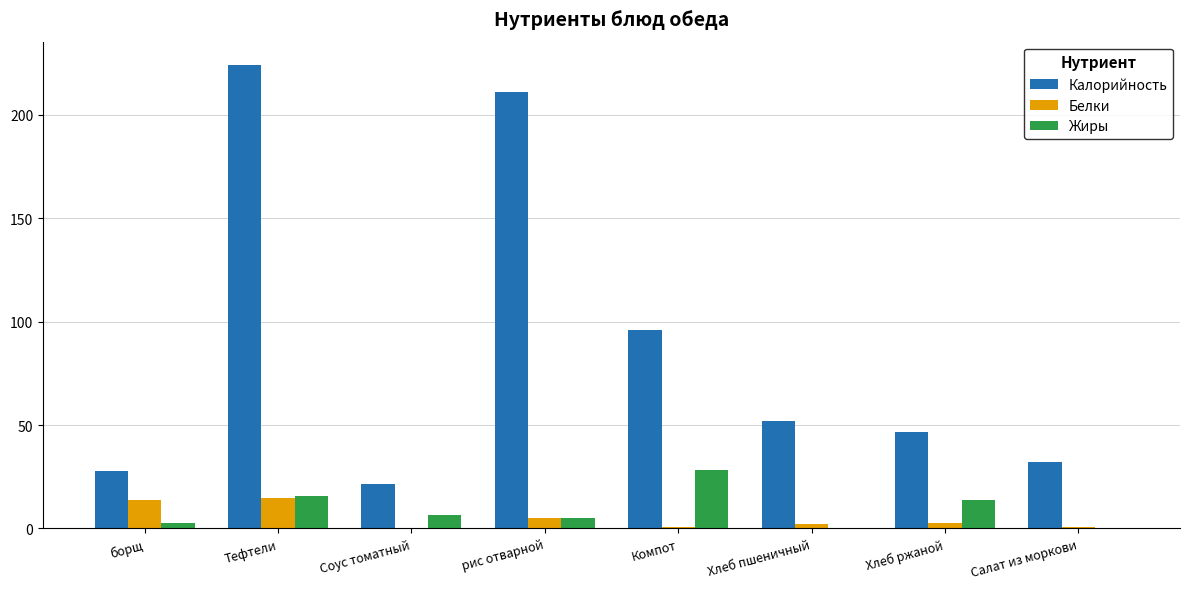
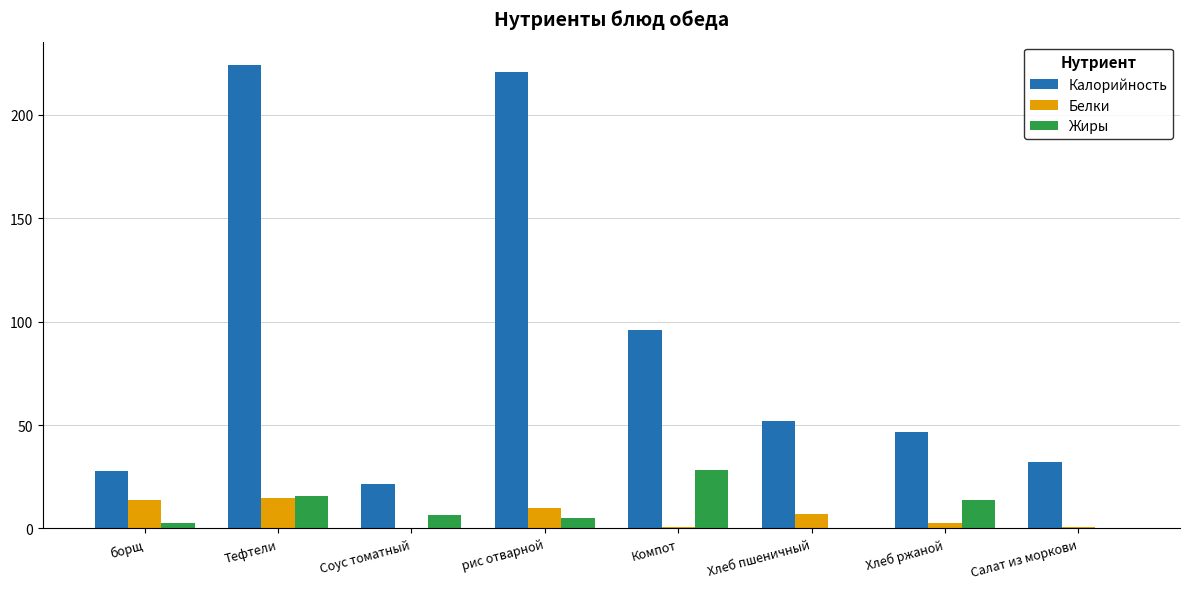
  {
    "Калорийность": {
      "борщ": 28,
      "Тефтели": 224,
      "Соус томатный": 22,
-     "рис отварной": 211,
+     "рис отварной": 221,
      "Компот": 96,
      "Хлеб пшеничный": 52,
      "Хлеб ржаной": 47,
      "Салат из моркови": 32
    },
    "Белки": {
      "борщ": 14,
      "Тефтели": 15,
-     "рис отварной": 5,
-     "Хлеб пшеничный": 2,
+     "рис отварной": 10,
+     "Хлеб пшеничный": 7,
      "Хлеб ржаной": 3
    },
    "Жиры": {
      "борщ": 3,
      "Тефтели": 16,
      "Соус томатный": 6,
      "рис отварной": 5,
      "Компот": 28,
      "Хлеб ржаной": 14
    }
  }
